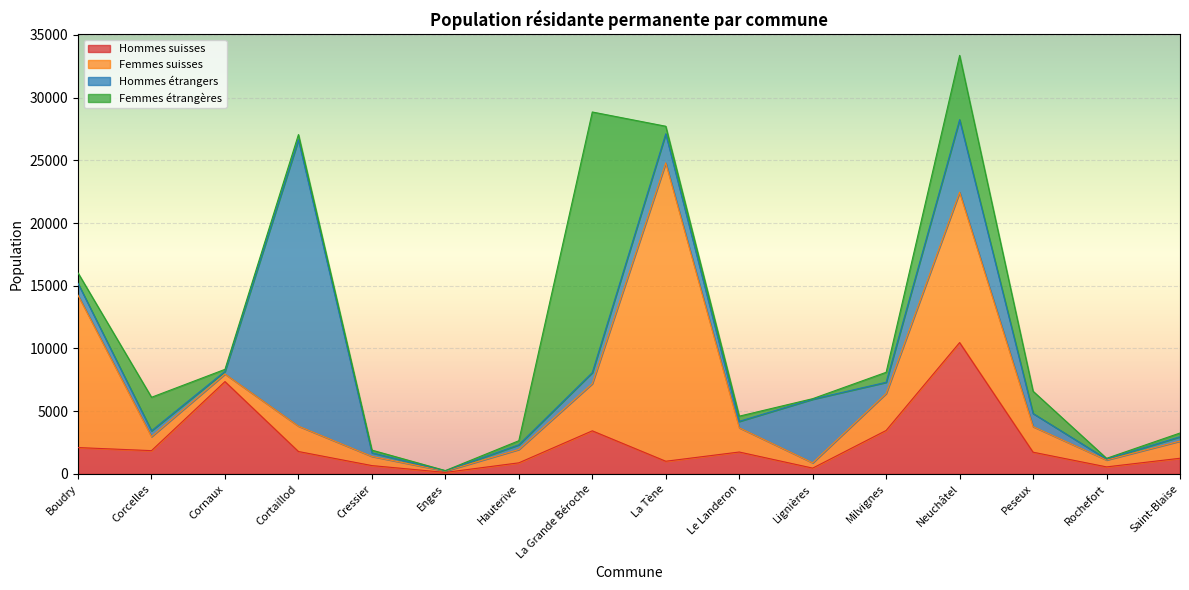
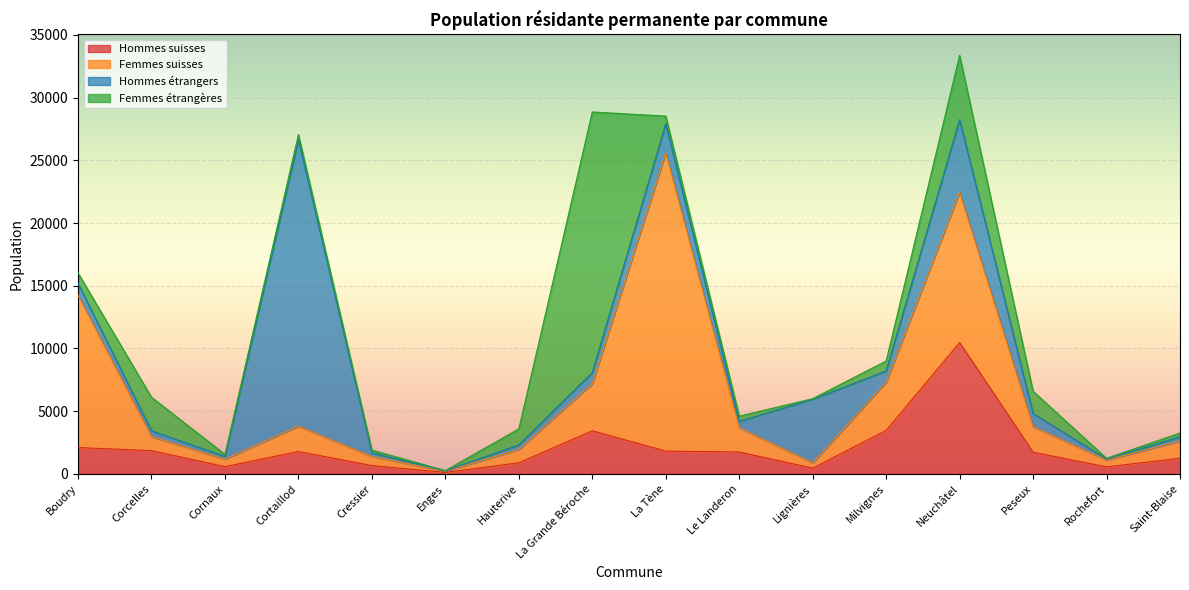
  {
    "Hommes suisses": {
      "Boudry": 2100,
      "Corcelles": 1900,
-     "Cornaux": 7400,
+     "Cornaux": 600,
      "Cortaillod": 1800,
      "Cressier": 700,
      "Hauterive": 900,
      "La Grande Béroche": 3400,
-     "La Tène": 1000,
+     "La Tène": 1800,
      "Le Landeron": 1700,
      "Lignières": 500,
      "Milvignes": 3500,
      "Neuchâtel": 10500,
      "Peseux": 1700,
      "Rochefort": 600,
      "Saint-Blaise": 1200
    },
    "Femmes suisses": {
      "Boudry": 12100,
      "Corcelles": 1100,
      "Cornaux": 600,
      "Cortaillod": 2000,
      "Cressier": 700,
      "Hauterive": 1100,
      "La Grande Béroche": 3800,
      "La Tène": 23800,
      "Le Landeron": 1900,
      "Lignières": 400,
-     "Milvignes": 2900,
+     "Milvignes": 3800,
      "Neuchâtel": 12000,
      "Peseux": 2000,
      "Saint-Blaise": 1400
    },
    "Hommes étrangers": {
      "Boudry": 900,
      "Corcelles": 500,
      "Cortaillod": 22800,
      "Cressier": 300,
      "Hauterive": 400,
      "La Grande Béroche": 900,
      "La Tène": 2300,
      "Le Landeron": 500,
      "Milvignes": 900,
      "Neuchâtel": 5800,
      "Peseux": 1000,
      "Saint-Blaise": 300
    },
    "Femmes étrangères": {
      "Boudry": 800,
      "Corcelles": 2700,
      "Cortaillod": 400,
      "Cressier": 200,
-     "Hauterive": 300,
+     "Hauterive": 1300,
      "La Grande Béroche": 20800,
      "La Tène": 600,
      "Le Landeron": 400,
      "Milvignes": 800,
      "Neuchâtel": 5100,
      "Peseux": 1800,
      "Saint-Blaise": 300
    }
  }
